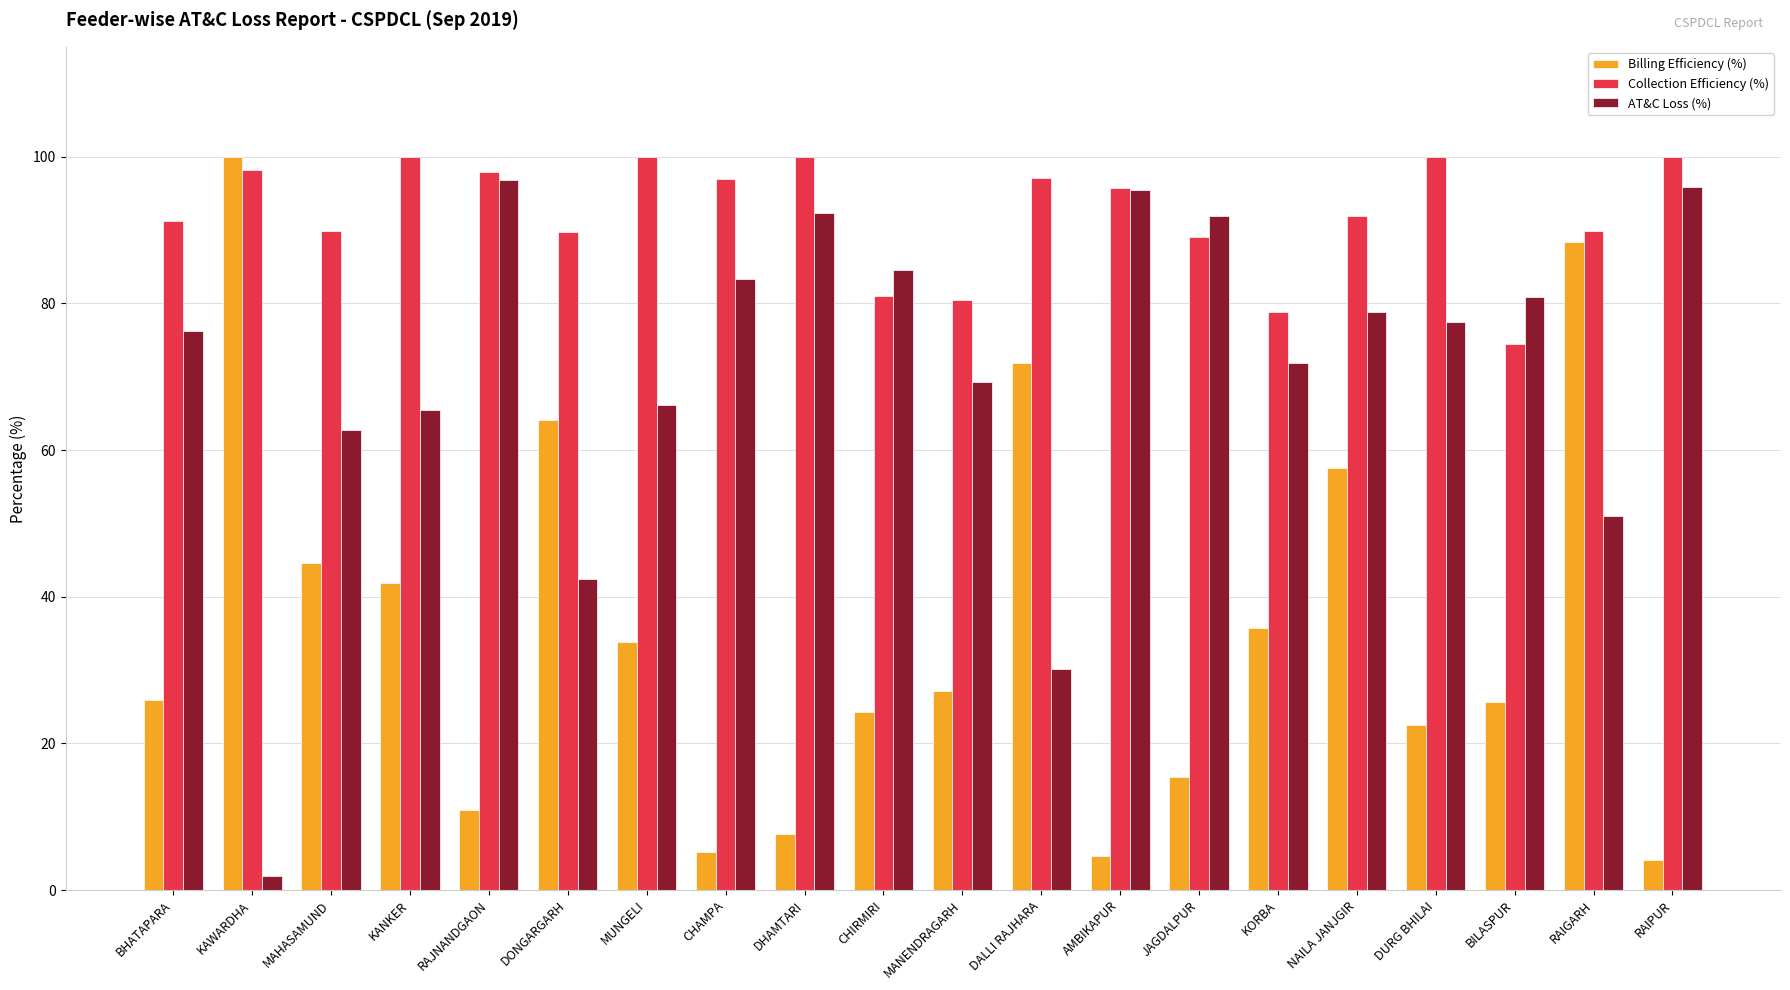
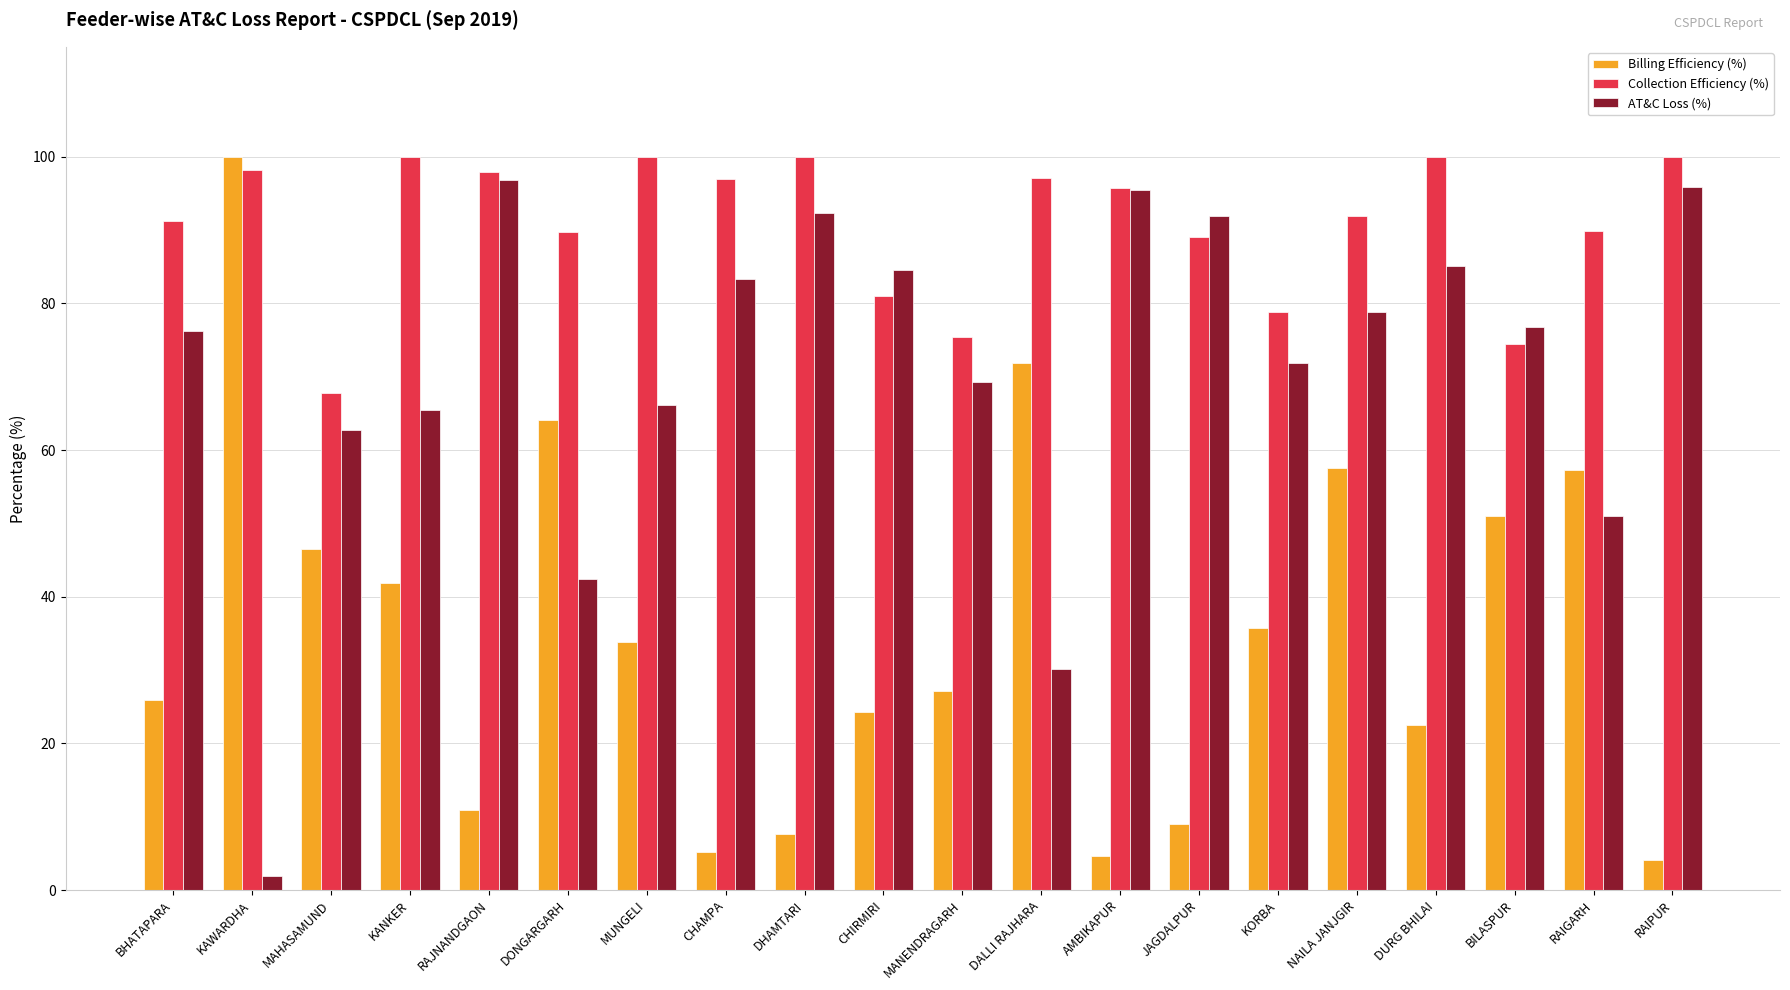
  {
    "Billing Efficiency (%)": {
      "BHATAPARA": 26,
      "KAWARDHA": 100,
-     "MAHASAMUND": 45,
+     "MAHASAMUND": 46,
      "KANKER": 42,
      "RAJNANDGAON": 11,
      "DONGARGARH": 64,
      "MUNGELI": 34,
      "CHAMPA": 5,
      "DHAMTARI": 8,
      "CHIRMIRI": 24,
      "MANENDRAGARH": 27,
      "DALLI RAJHARA": 72,
      "AMBIKAPUR": 5,
-     "JAGDALPUR": 15,
+     "JAGDALPUR": 9,
      "KORBA": 36,
      "NAILA JANJGIR": 58,
      "DURG BHILAI": 23,
-     "BILASPUR": 26,
-     "RAIGARH": 88,
+     "BILASPUR": 51,
+     "RAIGARH": 57,
      "RAIPUR": 4
    },
    "Collection Efficiency (%)": {
      "BHATAPARA": 91,
      "KAWARDHA": 98,
-     "MAHASAMUND": 90,
+     "MAHASAMUND": 68,
      "KANKER": 100,
      "RAJNANDGAON": 98,
      "DONGARGARH": 90,
      "MUNGELI": 100,
      "CHAMPA": 97,
      "DHAMTARI": 100,
      "CHIRMIRI": 81,
-     "MANENDRAGARH": 80,
+     "MANENDRAGARH": 75,
      "DALLI RAJHARA": 97,
      "AMBIKAPUR": 96,
      "JAGDALPUR": 89,
      "KORBA": 79,
      "NAILA JANJGIR": 92,
      "DURG BHILAI": 100,
      "BILASPUR": 75,
      "RAIGARH": 90,
      "RAIPUR": 100
    },
    "AT&C Loss (%)": {
      "BHATAPARA": 76,
      "KAWARDHA": 2,
      "MAHASAMUND": 63,
      "KANKER": 66,
      "RAJNANDGAON": 97,
      "DONGARGARH": 42,
      "MUNGELI": 66,
      "CHAMPA": 83,
      "DHAMTARI": 92,
      "CHIRMIRI": 85,
      "MANENDRAGARH": 69,
      "DALLI RAJHARA": 30,
      "AMBIKAPUR": 96,
      "JAGDALPUR": 92,
      "KORBA": 72,
      "NAILA JANJGIR": 79,
-     "DURG BHILAI": 77,
-     "BILASPUR": 81,
+     "DURG BHILAI": 85,
+     "BILASPUR": 77,
      "RAIGARH": 51,
      "RAIPUR": 96
    }
  }
